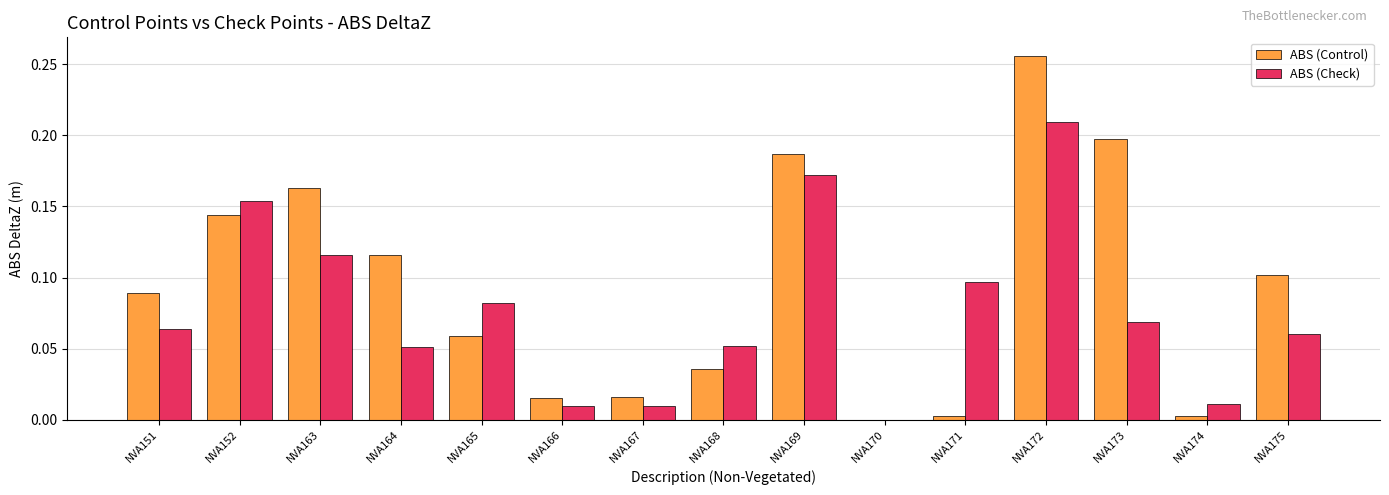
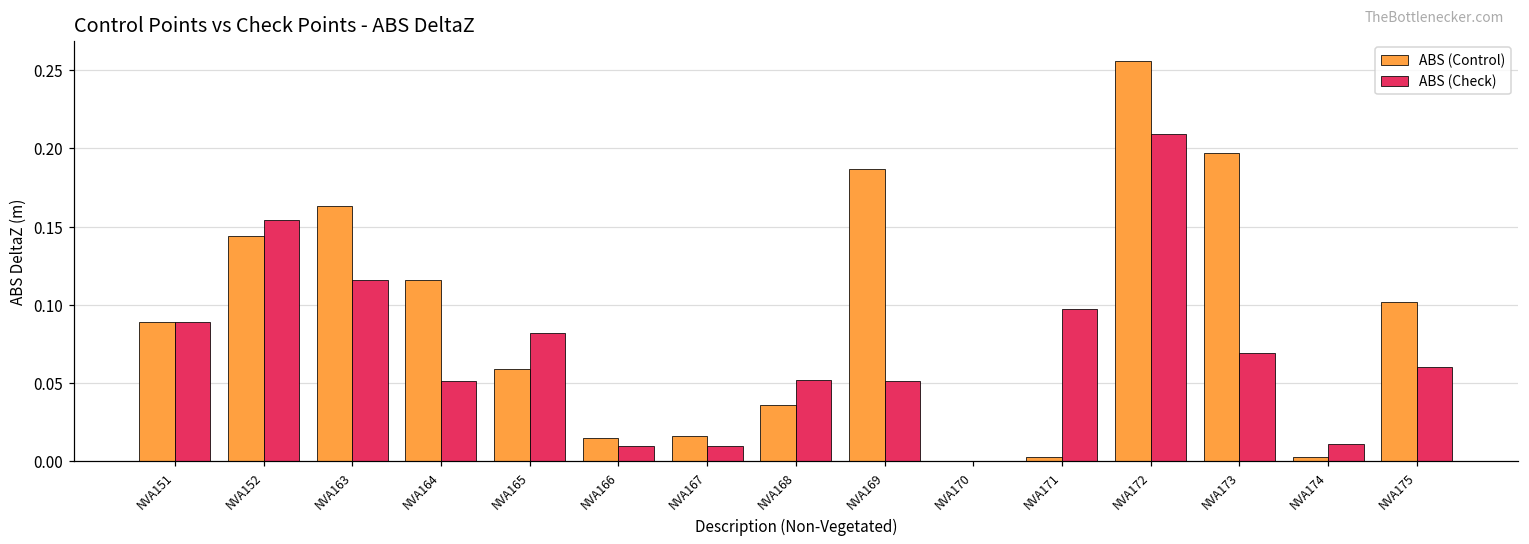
  {
    "ABS (Control)": {
      "NVA151": 0.089,
      "NVA152": 0.144,
      "NVA163": 0.163,
      "NVA164": 0.116,
      "NVA165": 0.059,
      "NVA166": 0.015,
      "NVA167": 0.016,
      "NVA168": 0.036,
      "NVA169": 0.187,
      "NVA170": 0.000,
      "NVA171": 0.003,
      "NVA172": 0.256,
      "NVA173": 0.197,
      "NVA174": 0.003,
      "NVA175": 0.102
    },
    "ABS (Check)": {
-     "NVA151": 0.064,
+     "NVA151": 0.089,
      "NVA152": 0.154,
      "NVA163": 0.116,
      "NVA164": 0.051,
      "NVA165": 0.082,
      "NVA166": 0.010,
      "NVA167": 0.010,
      "NVA168": 0.052,
-     "NVA169": 0.172,
+     "NVA169": 0.051,
      "NVA170": 0.000,
      "NVA171": 0.097,
      "NVA172": 0.209,
      "NVA173": 0.069,
      "NVA174": 0.011,
      "NVA175": 0.060
    }
  }
